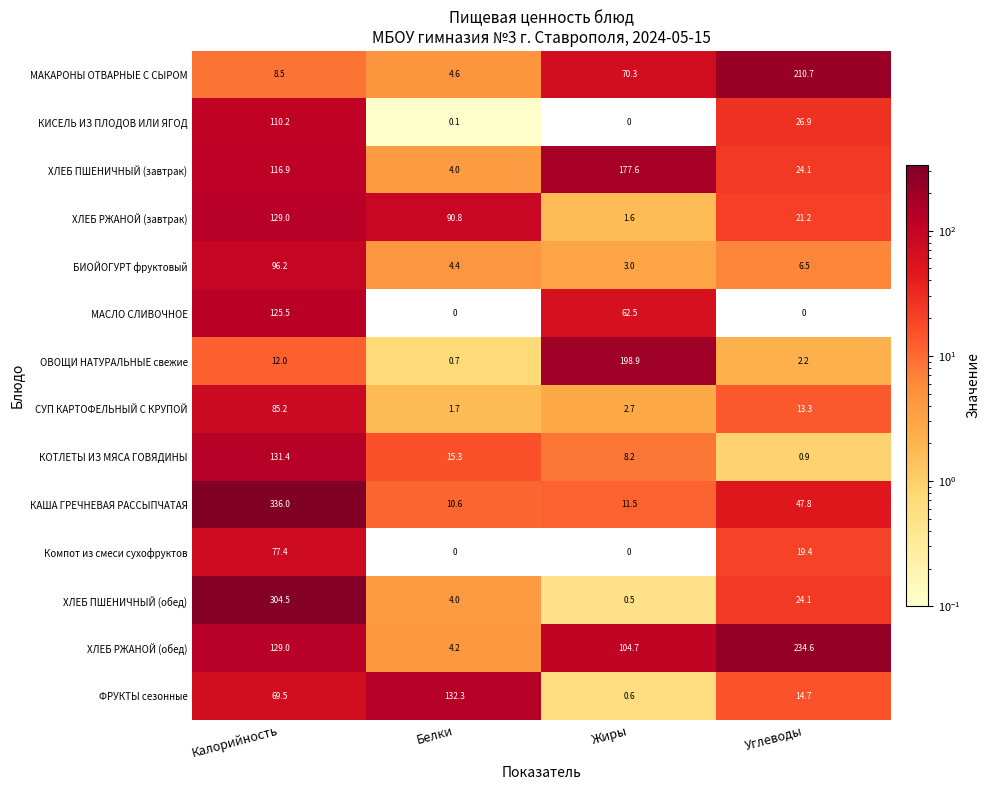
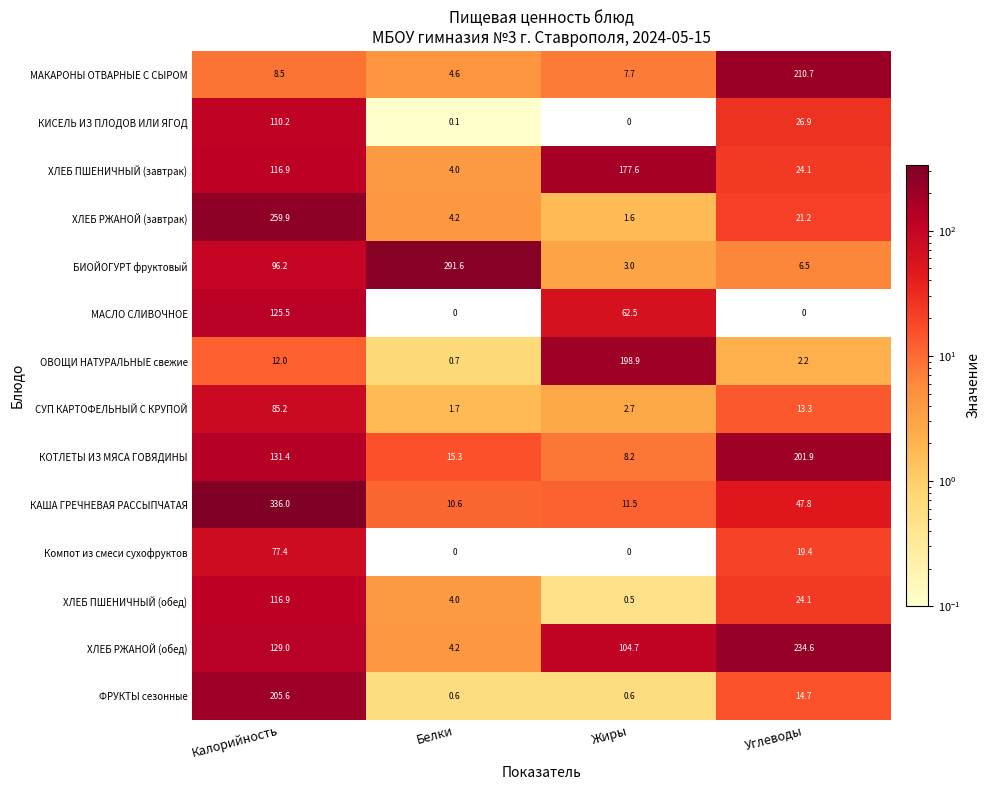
  {
    "МАКАРОНЫ ОТВАРНЫЕ С СЫРОМ": {
      "Калорийность": 8.5,
      "Белки": 4.6,
-     "Жиры": 70.3,
+     "Жиры": 7.7,
      "Углеводы": 210.7
    },
    "КИСЕЛЬ ИЗ ПЛОДОВ ИЛИ ЯГОД": {
      "Калорийность": 110.2,
      "Белки": 0.1,
      "Жиры": 0,
      "Углеводы": 26.9
    },
    "ХЛЕБ ПШЕНИЧНЫЙ (завтрак)": {
      "Калорийность": 116.9,
      "Белки": 4.0,
      "Жиры": 177.6,
      "Углеводы": 24.1
    },
    "ХЛЕБ РЖАНОЙ (завтрак)": {
-     "Калорийность": 129.0,
-     "Белки": 90.8,
+     "Калорийность": 259.9,
+     "Белки": 4.2,
      "Жиры": 1.6,
      "Углеводы": 21.2
    },
    "БИОЙОГУРТ фруктовый": {
      "Калорийность": 96.2,
-     "Белки": 4.4,
+     "Белки": 291.6,
      "Жиры": 3.0,
      "Углеводы": 6.5
    },
    "МАСЛО СЛИВОЧНОЕ": {
      "Калорийность": 125.5,
      "Белки": 0,
      "Жиры": 62.5,
      "Углеводы": 0
    },
    "ОВОЩИ НАТУРАЛЬНЫЕ свежие": {
      "Калорийность": 12.0,
      "Белки": 0.7,
      "Жиры": 198.9,
      "Углеводы": 2.2
    },
    "СУП КАРТОФЕЛЬНЫЙ С КРУПОЙ": {
      "Калорийность": 85.2,
      "Белки": 1.7,
      "Жиры": 2.7,
      "Углеводы": 13.3
    },
    "КОТЛЕТЫ ИЗ МЯСА ГОВЯДИНЫ": {
      "Калорийность": 131.4,
      "Белки": 15.3,
      "Жиры": 8.2,
-     "Углеводы": 0.9
+     "Углеводы": 201.9
    },
    "КАША ГРЕЧНЕВАЯ РАССЫПЧАТАЯ": {
      "Калорийность": 336.0,
      "Белки": 10.6,
      "Жиры": 11.5,
      "Углеводы": 47.8
    },
    "Компот из смеси сухофруктов": {
      "Калорийность": 77.4,
      "Белки": 0,
      "Жиры": 0,
      "Углеводы": 19.4
    },
    "ХЛЕБ ПШЕНИЧНЫЙ (обед)": {
-     "Калорийность": 304.5,
+     "Калорийность": 116.9,
      "Белки": 4.0,
      "Жиры": 0.5,
      "Углеводы": 24.1
    },
    "ХЛЕБ РЖАНОЙ (обед)": {
      "Калорийность": 129.0,
      "Белки": 4.2,
      "Жиры": 104.7,
      "Углеводы": 234.6
    },
    "ФРУКТЫ сезонные": {
-     "Калорийность": 69.5,
-     "Белки": 132.3,
+     "Калорийность": 205.6,
+     "Белки": 0.6,
      "Жиры": 0.6,
      "Углеводы": 14.7
    }
  }
